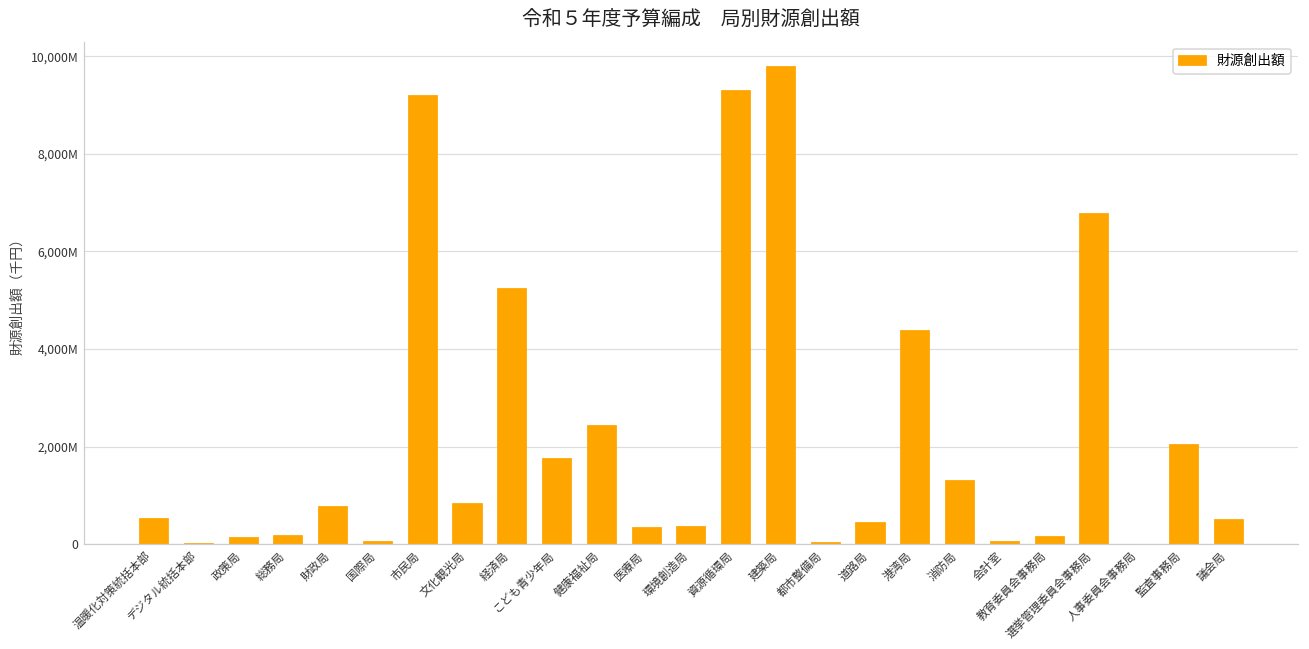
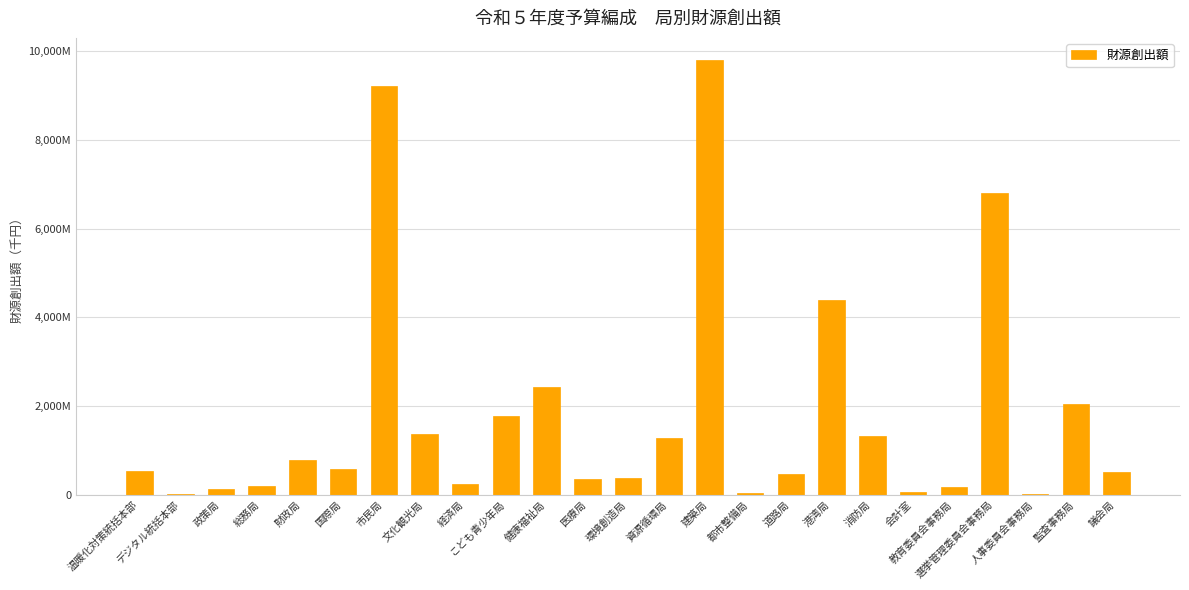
  {
    "温暖化対策統括本部": "500,000,000",
    "政策局": "100,000,000",
    "総務局": "200,000,000",
    "財政局": "800,000,000",
-   "国際局": "100,000,000",
+   "国際局": "600,000,000",
    "市民局": "9,200,000,000",
-   "文化観光局": "800,000,000",
-   "経済局": "5,300,000,000",
+   "文化観光局": "1,400,000,000",
+   "経済局": "200,000,000",
    "こども青少年局": "1,800,000,000",
    "健康福祉局": "2,400,000,000",
    "医療局": "400,000,000",
    "環境創造局": "400,000,000",
-   "資源循環局": "9,300,000,000",
+   "資源循環局": "1,300,000,000",
    "建築局": "9,800,000,000",
    "道路局": "500,000,000",
    "港湾局": "4,400,000,000",
    "消防局": "1,300,000,000",
    "会計室": "100,000,000",
    "教育委員会事務局": "200,000,000",
    "選挙管理委員会事務局": "6,800,000,000",
    "監査事務局": "2,000,000,000",
    "議会局": "500,000,000"
  }
